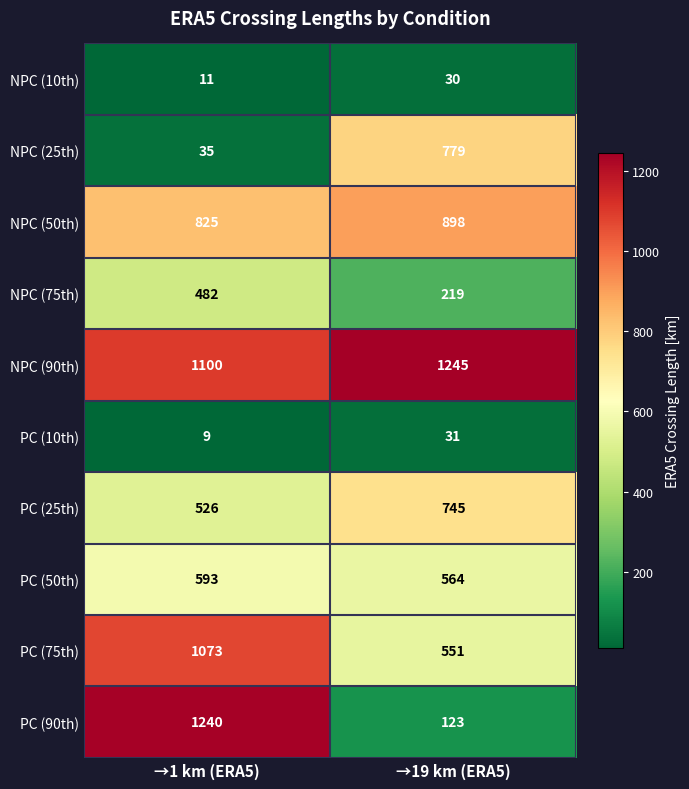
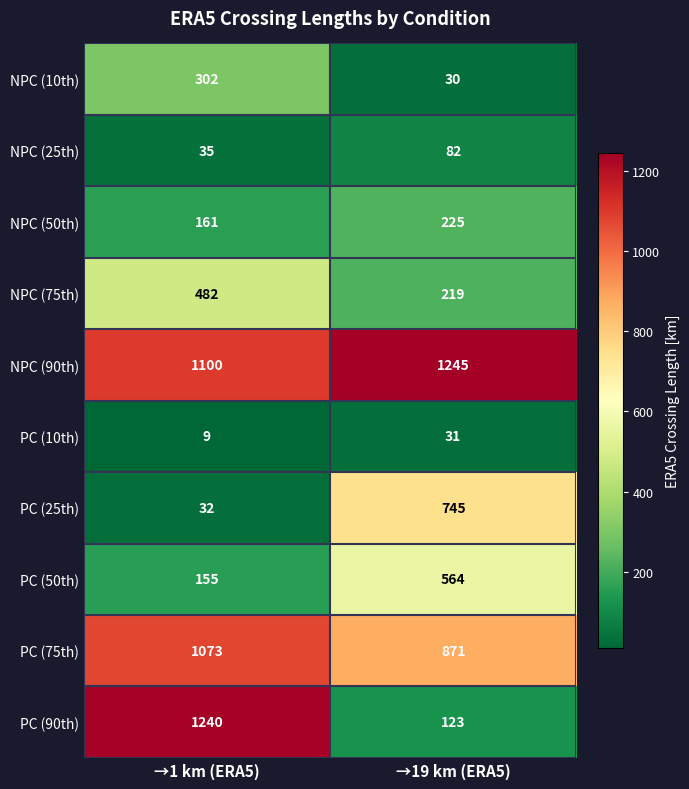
  {
    "NPC (10th)": {
-     "→1 km (ERA5)": 11,
+     "→1 km (ERA5)": 302,
      "→19 km (ERA5)": 30
    },
    "NPC (25th)": {
      "→1 km (ERA5)": 35,
-     "→19 km (ERA5)": 779
+     "→19 km (ERA5)": 82
    },
    "NPC (50th)": {
-     "→1 km (ERA5)": 825,
-     "→19 km (ERA5)": 898
+     "→1 km (ERA5)": 161,
+     "→19 km (ERA5)": 225
    },
    "NPC (75th)": {
      "→1 km (ERA5)": 482,
      "→19 km (ERA5)": 219
    },
    "NPC (90th)": {
      "→1 km (ERA5)": 1100,
      "→19 km (ERA5)": 1245
    },
    "PC (10th)": {
      "→1 km (ERA5)": 9,
      "→19 km (ERA5)": 31
    },
    "PC (25th)": {
-     "→1 km (ERA5)": 526,
+     "→1 km (ERA5)": 32,
      "→19 km (ERA5)": 745
    },
    "PC (50th)": {
-     "→1 km (ERA5)": 593,
+     "→1 km (ERA5)": 155,
      "→19 km (ERA5)": 564
    },
    "PC (75th)": {
      "→1 km (ERA5)": 1073,
-     "→19 km (ERA5)": 551
+     "→19 km (ERA5)": 871
    },
    "PC (90th)": {
      "→1 km (ERA5)": 1240,
      "→19 km (ERA5)": 123
    }
  }
